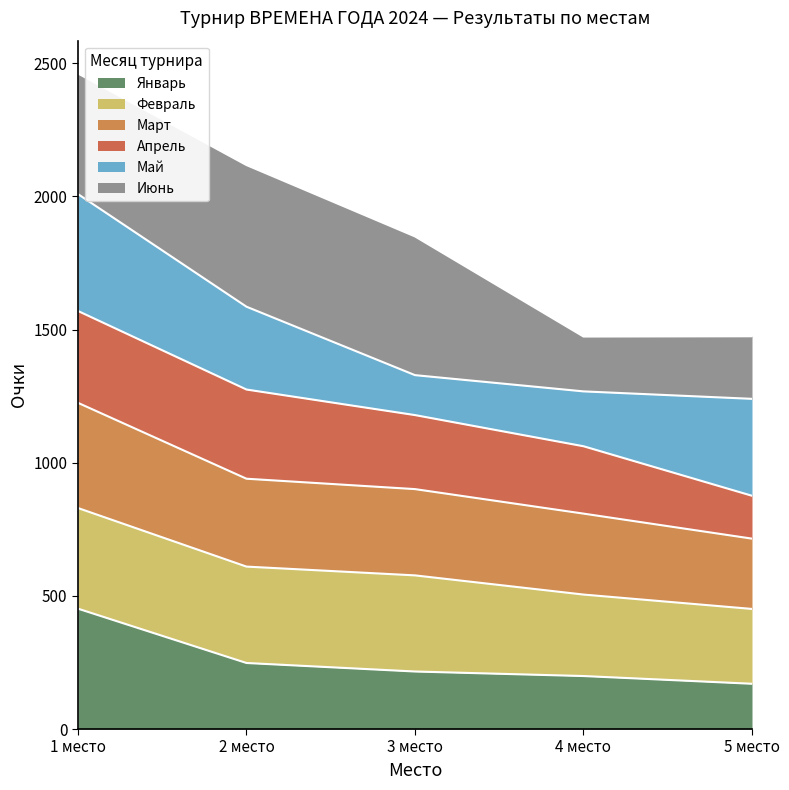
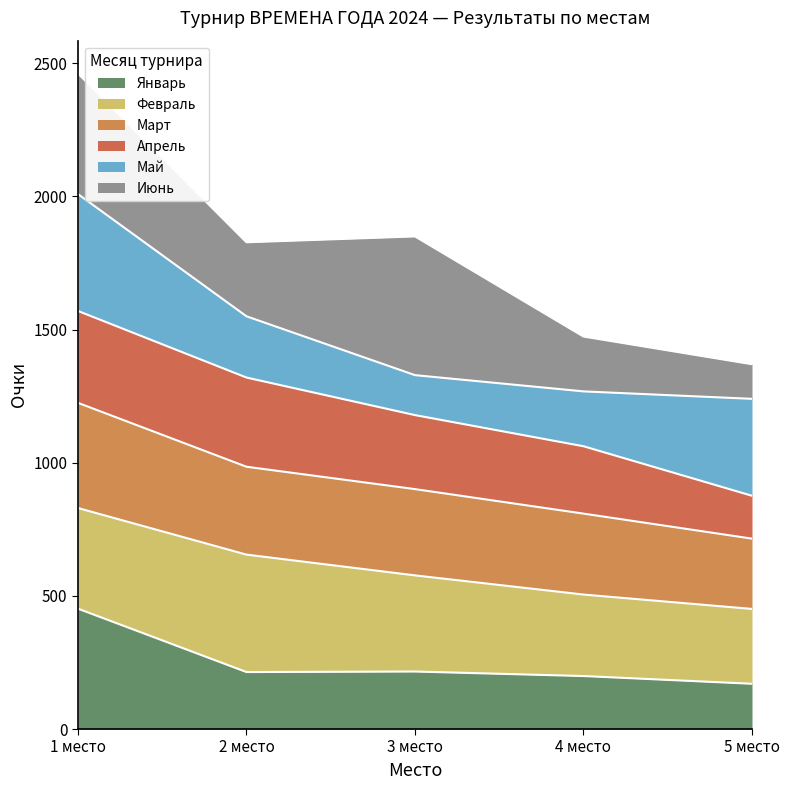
  {
    "Январь": {
      "1 место": 450,
-     "2 место": 250,
+     "2 место": 210,
      "3 место": 220,
      "4 место": 200,
      "5 место": 170
    },
    "Февраль": {
      "1 место": 380,
-     "2 место": 360,
+     "2 место": 440,
      "3 место": 360,
      "4 место": 310,
      "5 место": 280
    },
    "Май": {
      "1 место": 440,
-     "2 место": 310,
+     "2 место": 230,
      "3 место": 150,
      "4 место": 210,
      "5 место": 360
    },
    "Июнь": {
      "1 место": 450,
-     "2 место": 530,
+     "2 место": 280,
      "3 место": 520,
      "4 место": 210,
-     "5 место": 240
+     "5 место": 130
    }
  }
